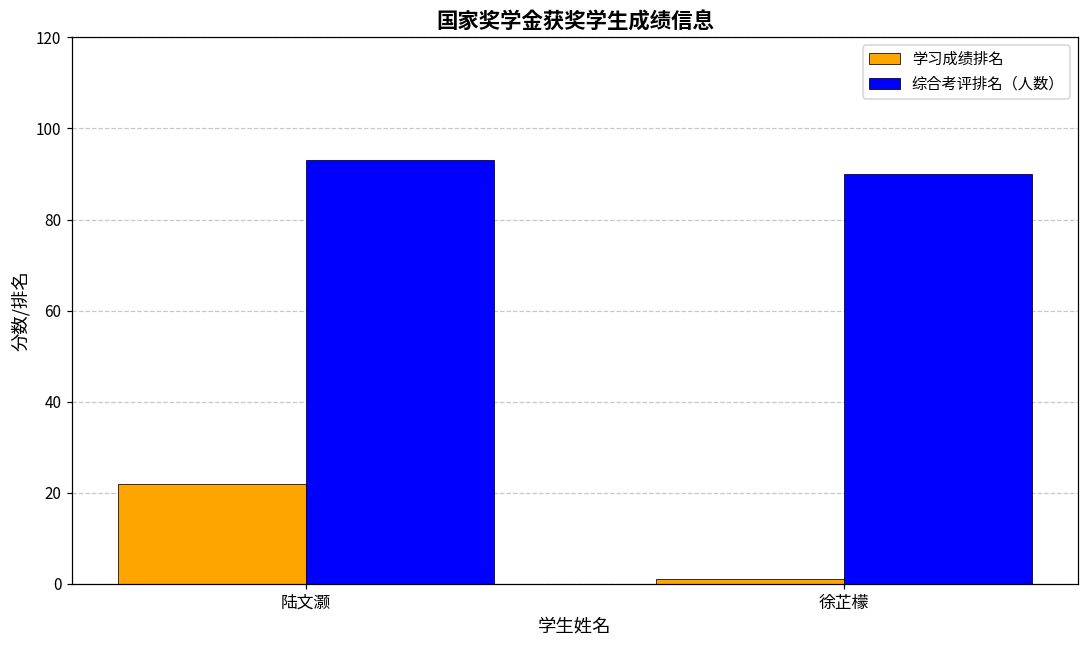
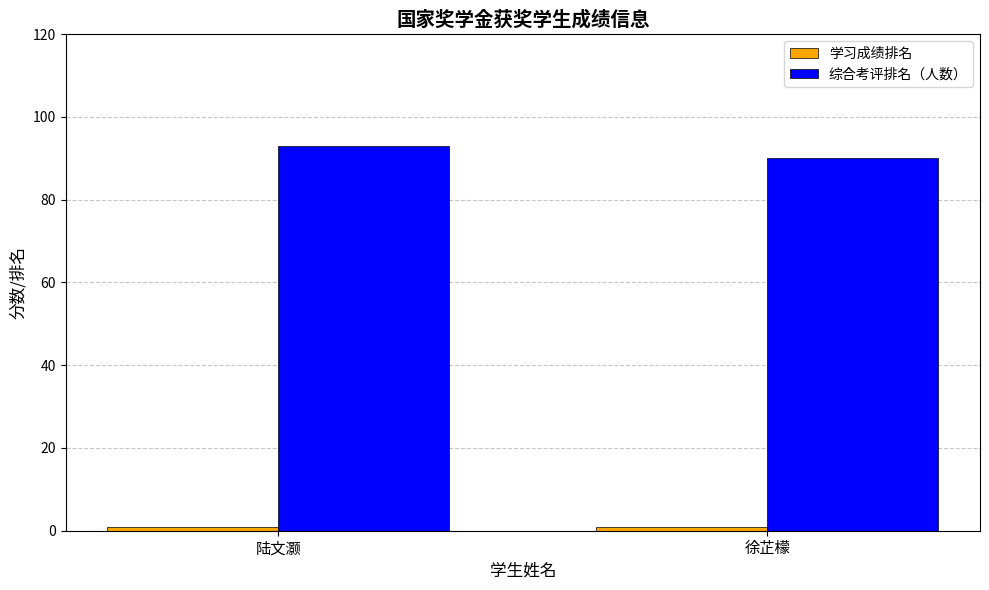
  {
    "学习成绩排名": {
-     "陆文灏": 22,
+     "陆文灏": 1,
      "徐芷檬": 1
    },
    "综合考评排名（人数）": {
      "陆文灏": 93,
      "徐芷檬": 90
    }
  }
